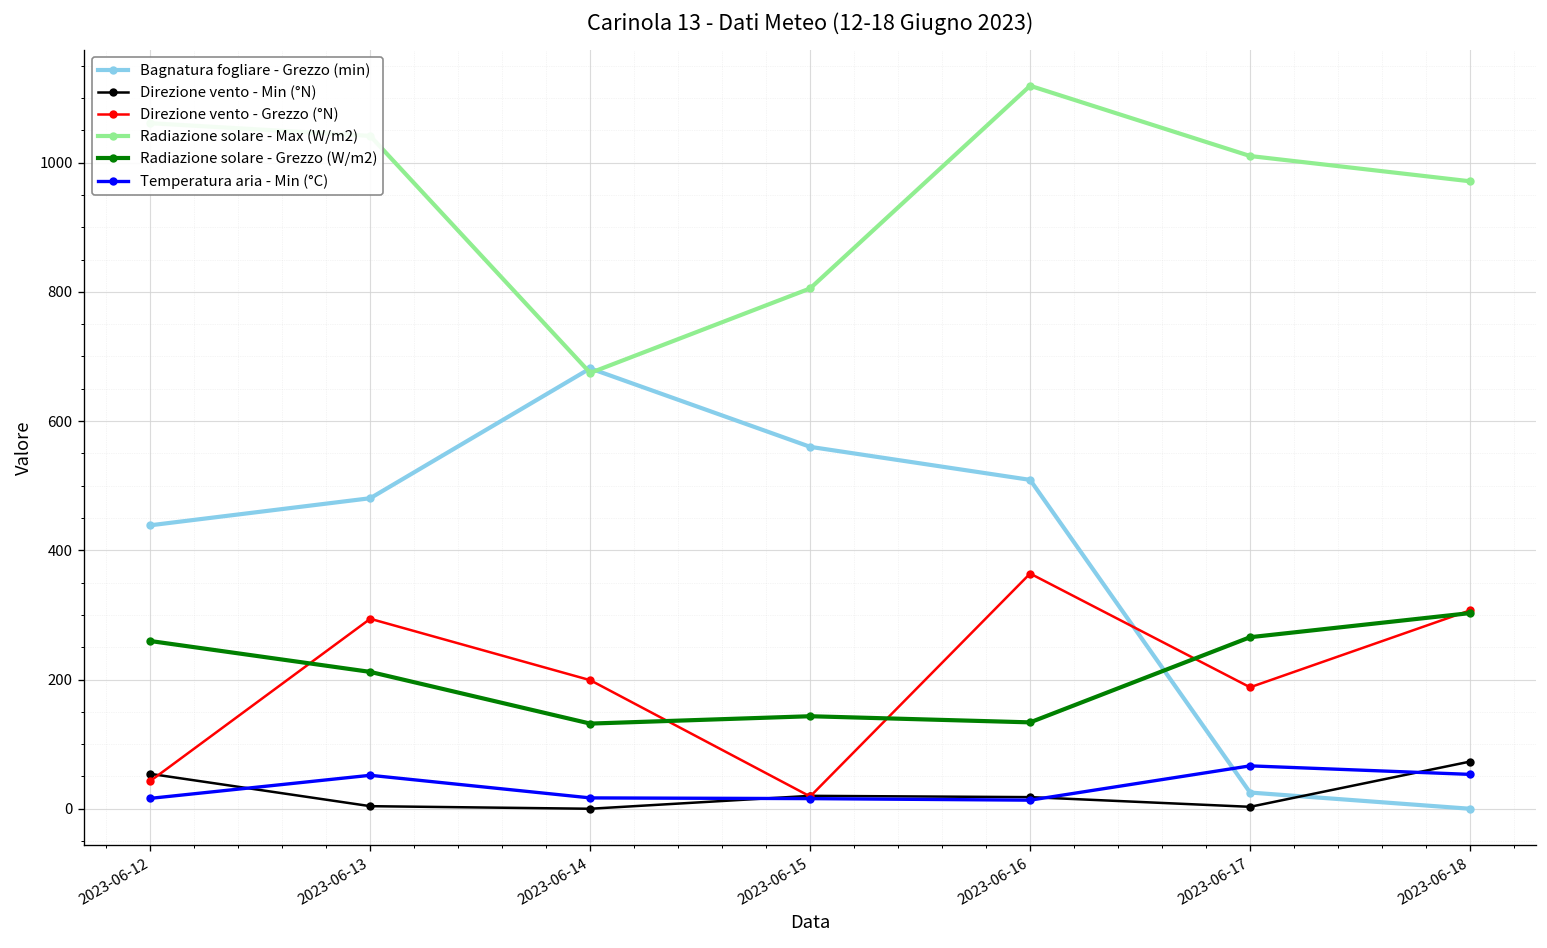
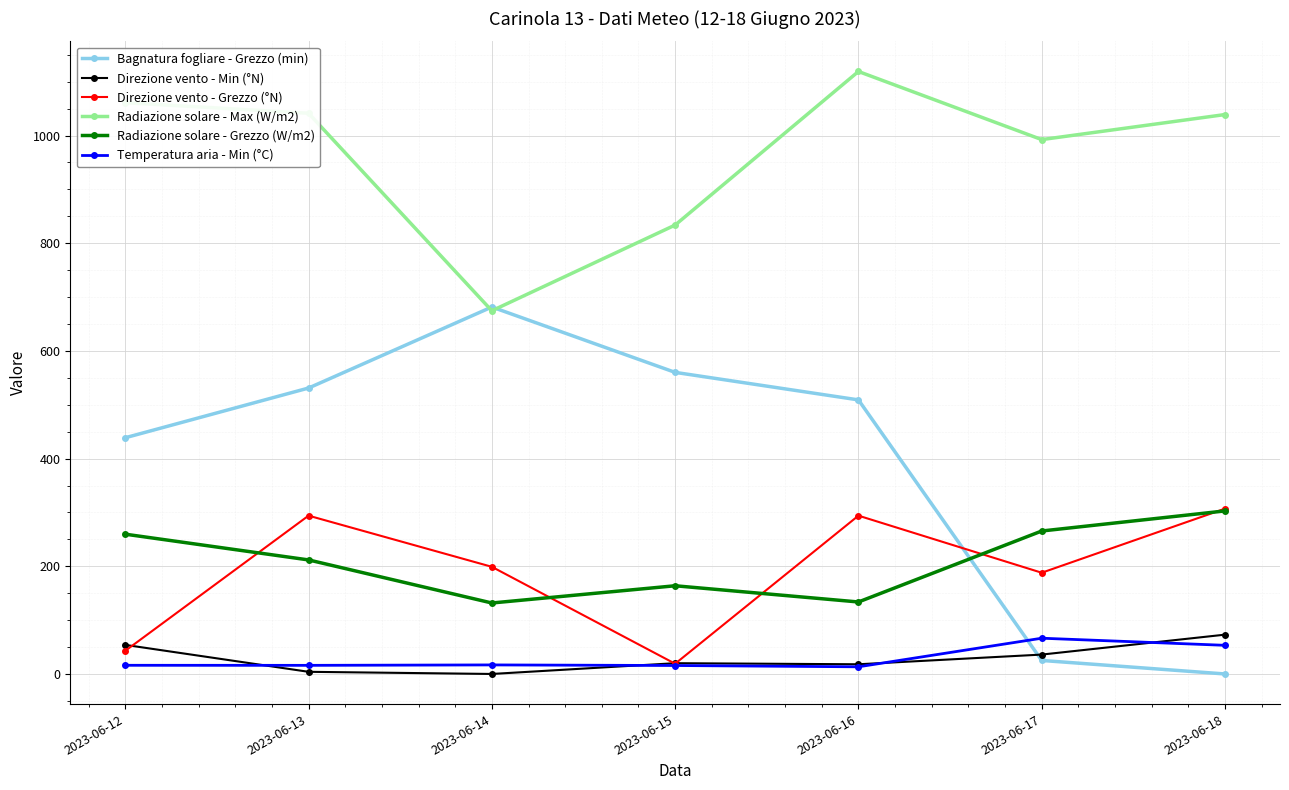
  {
    "Bagnatura fogliare - Grezzo (min)": {
      "2023-06-12": 440,
-     "2023-06-13": 480,
+     "2023-06-13": 530,
      "2023-06-14": 680,
      "2023-06-15": 560,
      "2023-06-16": 510,
      "2023-06-17": 30,
      "2023-06-18": 0
    },
    "Direzione vento - Min (°N)": {
      "2023-06-12": 50,
      "2023-06-13": 0,
      "2023-06-14": 0,
-     "2023-06-17": 0,
+     "2023-06-17": 40,
      "2023-06-18": 70
    },
    "Direzione vento - Grezzo (°N)": {
      "2023-06-12": 40,
      "2023-06-13": 290,
      "2023-06-14": 200,
-     "2023-06-16": 360,
+     "2023-06-16": 290,
      "2023-06-17": 190
    },
    "Radiazione solare - Max (W/m2)": {
      "2023-06-14": 670,
-     "2023-06-15": 810,
+     "2023-06-15": 830,
      "2023-06-16": 1120,
-     "2023-06-17": 1010,
-     "2023-06-18": 970
+     "2023-06-17": 990,
+     "2023-06-18": 1040
    },
    "Radiazione solare - Grezzo (W/m2)": {
      "2023-06-12": 260,
      "2023-06-13": 210,
      "2023-06-14": 130,
-     "2023-06-15": 140,
+     "2023-06-15": 160,
      "2023-06-16": 130,
      "2023-06-17": 270
    },
    "Temperatura aria - Min (°C)": {
      "2023-06-12": 20,
-     "2023-06-13": 50,
+     "2023-06-13": 20,
      "2023-06-14": 20,
      "2023-06-17": 70,
      "2023-06-18": 50
    }
  }
